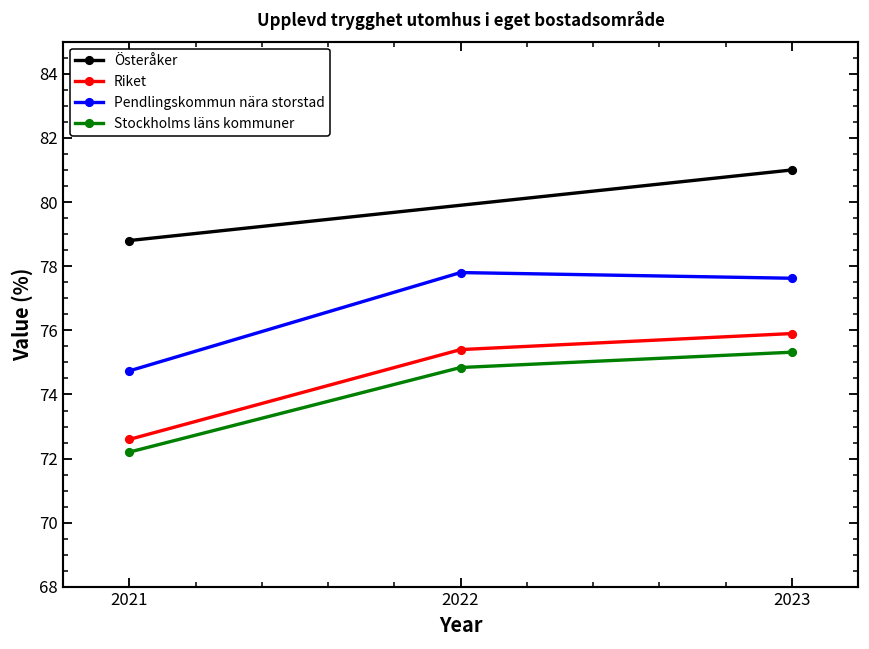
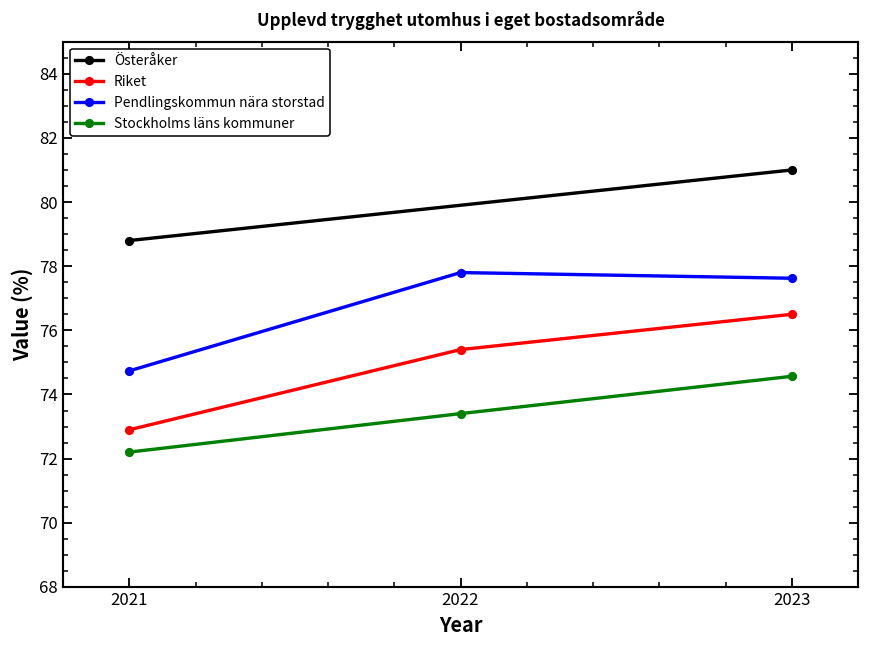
  {
    "Österåker": {
      "2021": 78.8,
      "2023": 81.0
    },
    "Riket": {
-     "2021": 72.6,
+     "2021": 72.9,
      "2022": 75.4,
-     "2023": 75.9
+     "2023": 76.5
    },
    "Pendlingskommun nära storstad": {
      "2021": 74.7,
      "2022": 77.8,
      "2023": 77.6
    },
    "Stockholms läns kommuner": {
      "2021": 72.2,
-     "2022": 74.8,
-     "2023": 75.3
+     "2022": 73.4,
+     "2023": 74.6
    }
  }
